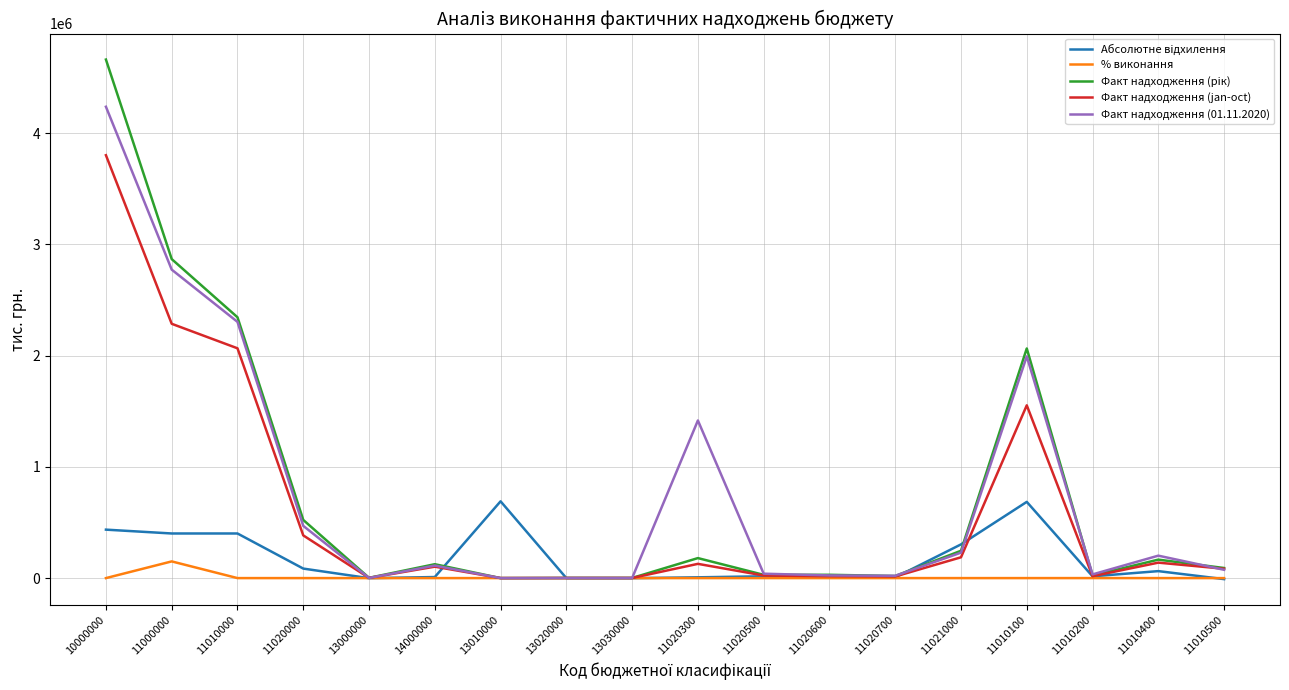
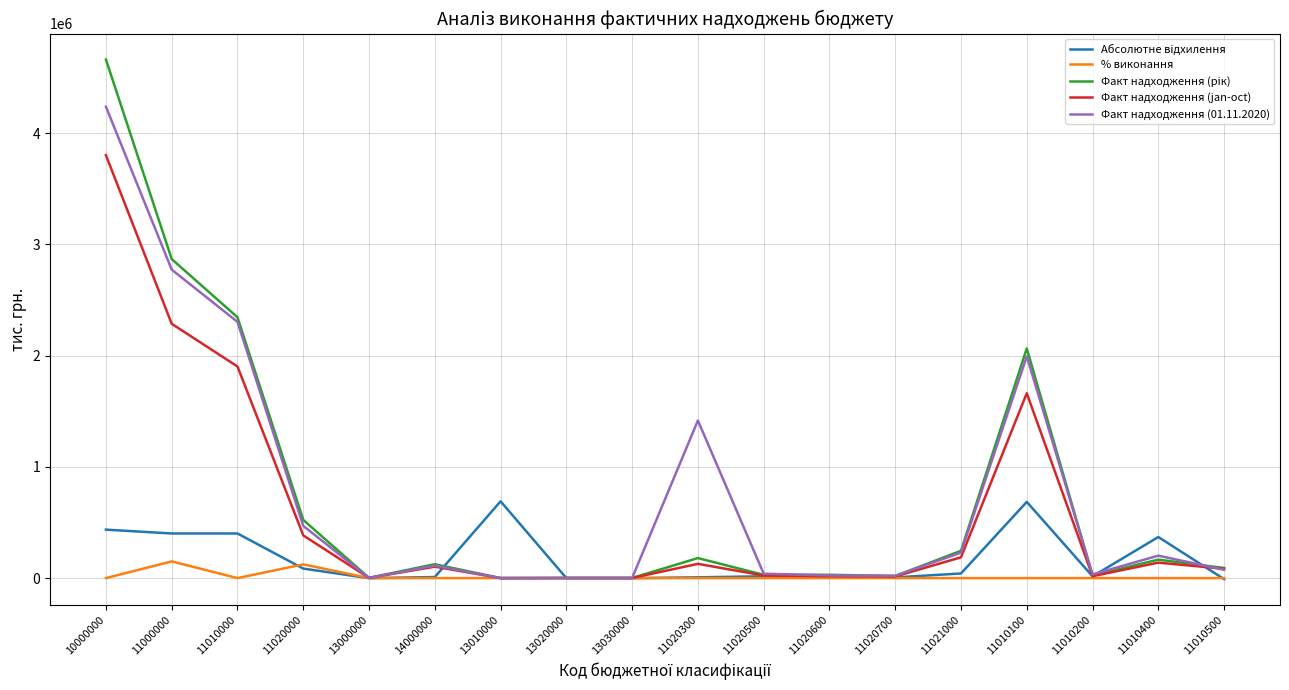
  {
    "Абсолютне відхилення": {
      "10000000": 440000,
      "11000000": 400000,
      "11010000": 400000,
      "11020000": 90000,
      "13010000": 690000,
-     "11021000": 300000,
+     "11021000": 40000,
      "11010100": 690000,
-     "11010400": 60000
+     "11010400": 370000
    },
    "% виконання": {
      "10000000": 0,
      "11000000": 150000,
      "11010000": 0,
-     "11020000": 0,
+     "11020000": 120000,
      "11021000": 0,
      "11010100": 0,
      "11010400": 0
    },
    "Факт надходження (рік)": {
      "10000000": 4660000,
      "11000000": 2870000,
      "11010000": 2340000,
      "11020000": 520000,
      "11020300": 180000,
      "11010100": 2060000,
      "11010400": 170000
    },
    "Факт надходження (jan-oct)": {
      "10000000": 3800000,
      "11000000": 2290000,
-     "11010000": 2070000,
+     "11010000": 1900000,
      "11020000": 380000,
      "11020300": 130000,
      "11021000": 190000,
-     "11010100": 1550000,
+     "11010100": 1660000,
      "11010400": 140000
    },
    "Факт надходження (01.11.2020)": {
      "10000000": 4240000,
      "11000000": 2770000,
      "11010000": 2300000,
      "11020000": 470000,
      "11020300": 1420000,
      "11010100": 1990000,
      "11010400": 200000
    }
  }
